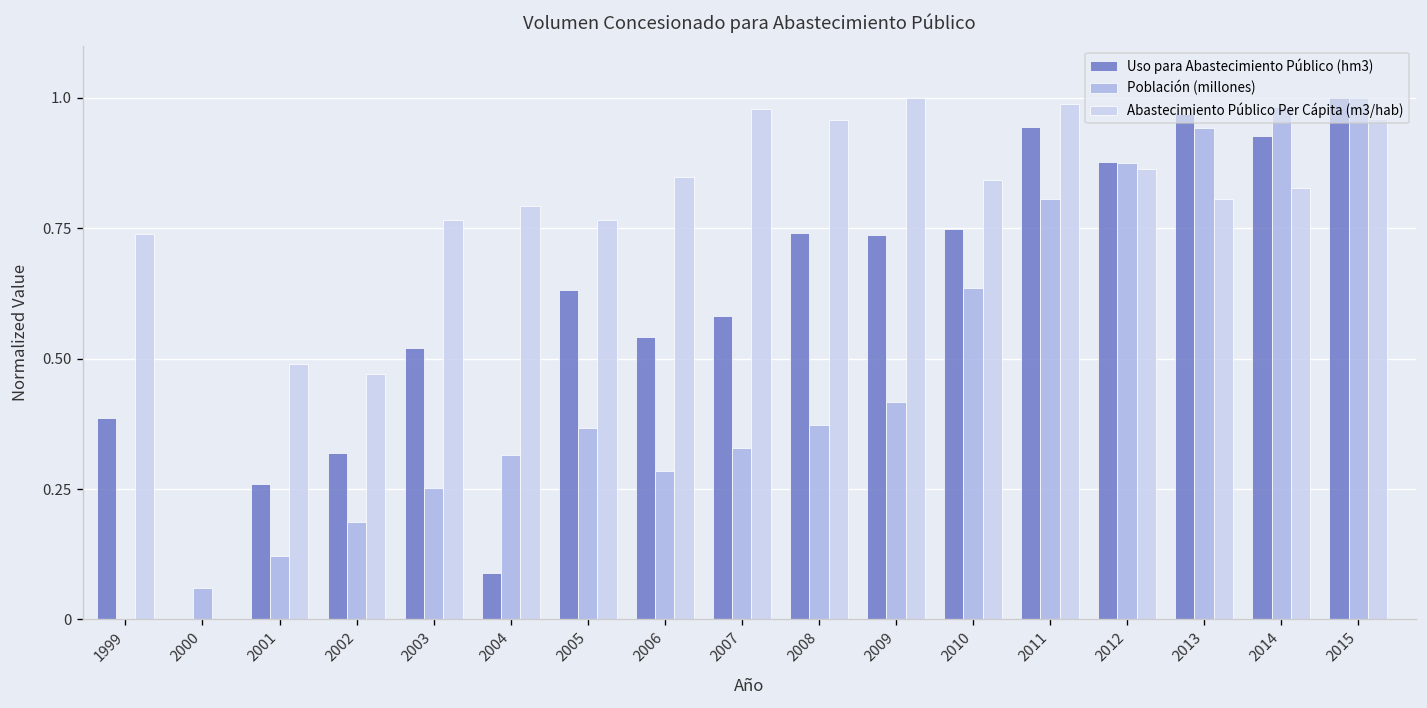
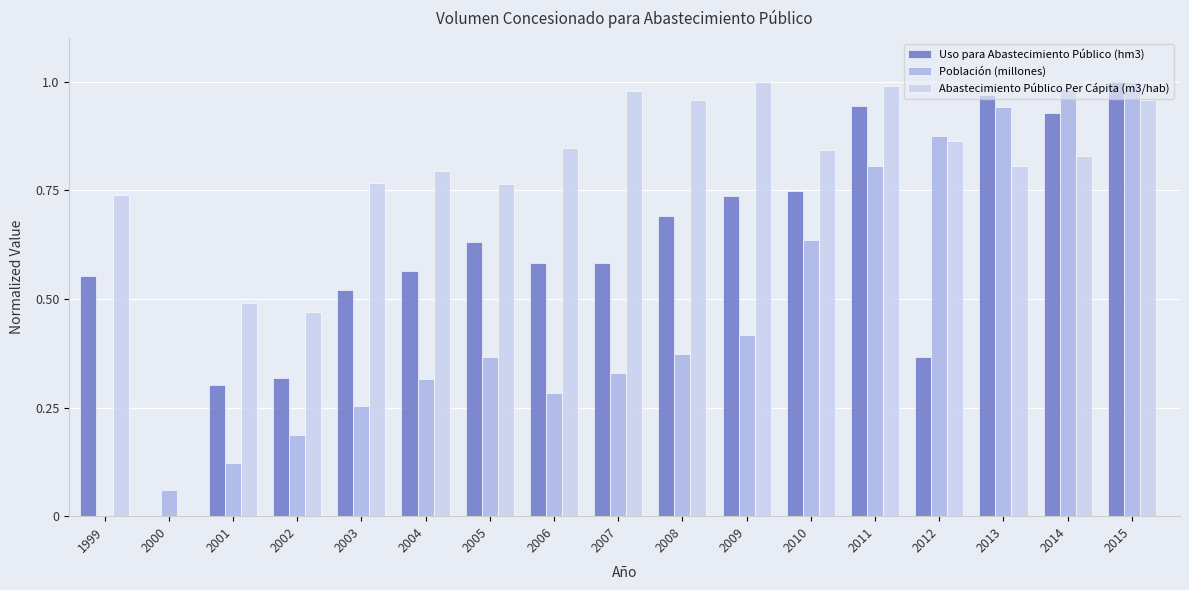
  {
    "Uso para Abastecimiento Público (hm3)": {
-     "1999": 0.39,
+     "1999": 0.55,
      "2000": 0.00,
-     "2001": 0.26,
+     "2001": 0.30,
      "2002": 0.32,
      "2003": 0.52,
-     "2004": 0.09,
+     "2004": 0.57,
      "2005": 0.63,
-     "2006": 0.54,
+     "2006": 0.58,
      "2007": 0.58,
-     "2008": 0.74,
+     "2008": 0.69,
      "2009": 0.74,
      "2010": 0.75,
      "2011": 0.94,
-     "2012": 0.88,
+     "2012": 0.37,
      "2014": 0.93
    }
  }
